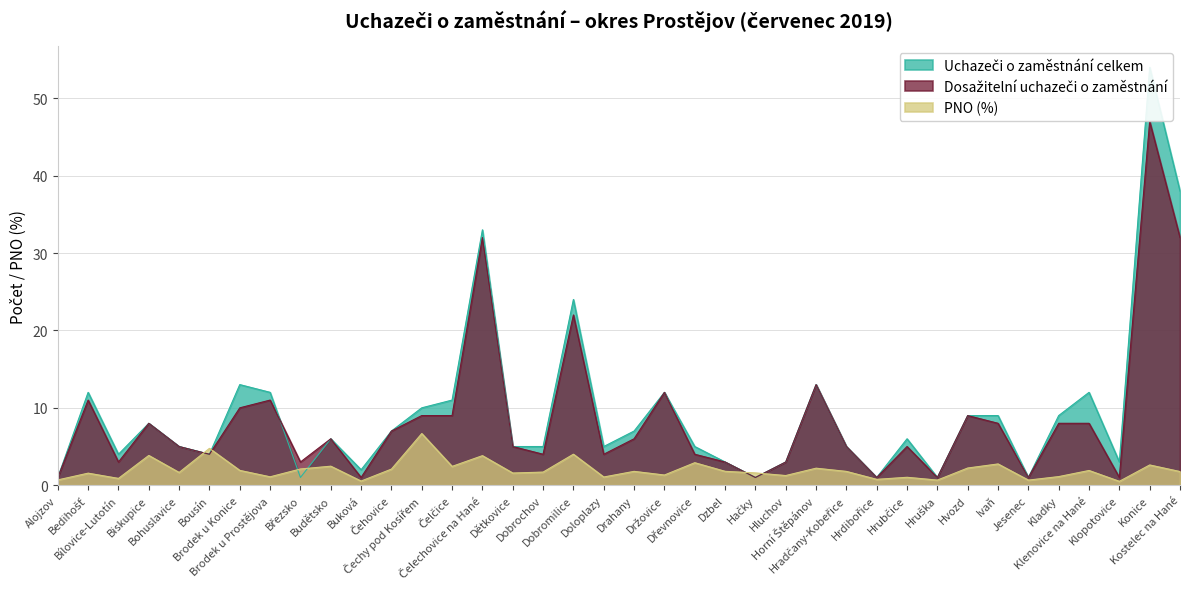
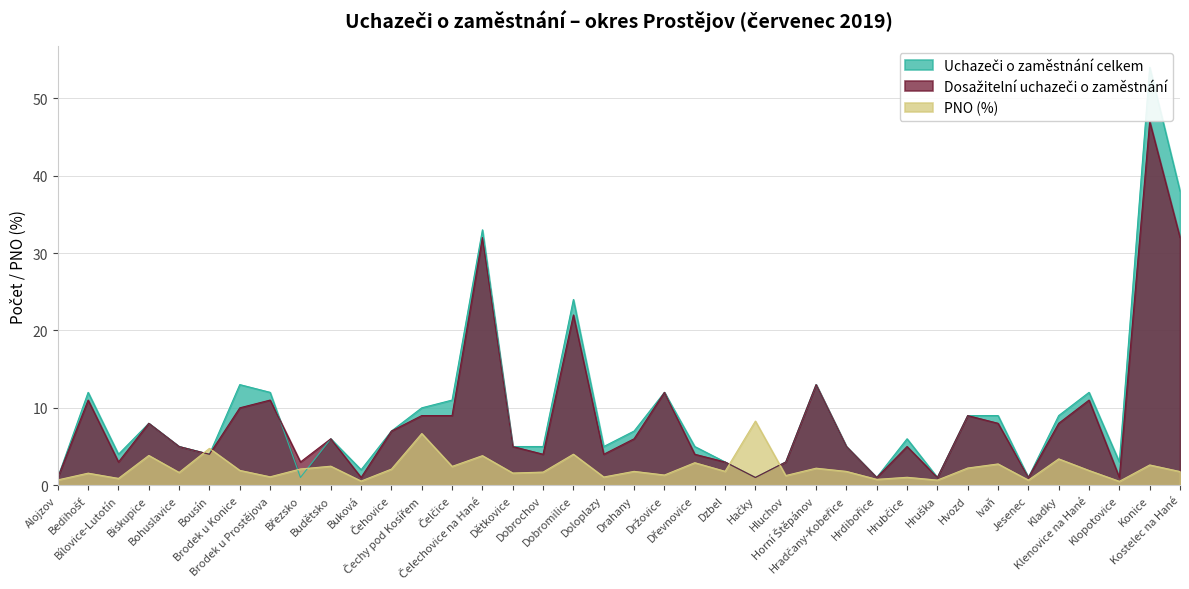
  {
    "Uchazeči o zaměstnání celkem": {
      "Bedihošť": 12,
      "Bílovice-Lutotín": 4,
      "Brodek u Konice": 13,
      "Brodek u Prostějova": 12,
      "Březsko": 1,
      "Buková": 2,
      "Čechy pod Kosířem": 10,
      "Čelčice": 11,
      "Čelechovice na Hané": 33,
      "Dobrochov": 5,
      "Dobromilice": 24,
      "Doloplazy": 5,
      "Drahany": 7,
      "Dřevnovice": 5,
      "Hrubčice": 6,
      "Ivaň": 9,
      "Kladky": 9,
      "Klenovice na Hané": 12,
      "Klopotovice": 3,
      "Kostelec na Hané": 38
    },
    "Dosažitelní uchazeči o zaměstnání": {
      "Bedihošť": 11,
      "Bílovice-Lutotín": 3,
      "Brodek u Konice": 10,
      "Brodek u Prostějova": 11,
      "Březsko": 3,
      "Buková": 1,
      "Čechy pod Kosířem": 9,
      "Čelčice": 9,
      "Čelechovice na Hané": 32,
      "Dobrochov": 4,
      "Dobromilice": 22,
      "Doloplazy": 4,
      "Drahany": 6,
      "Dřevnovice": 4,
      "Hrubčice": 5,
      "Ivaň": 8,
      "Kladky": 8,
-     "Klenovice na Hané": 8,
+     "Klenovice na Hané": 11,
      "Klopotovice": 1,
      "Konice": 47,
      "Kostelec na Hané": 32
    },
    "PNO (%)": {
      "Bedihošť": 2,
      "Bílovice-Lutotín": 1,
      "Biskupice": 4,
      "Bohuslavice": 2,
      "Bousín": 5,
      "Brodek u Konice": 2,
      "Brodek u Prostějova": 1,
      "Březsko": 2,
      "Budětsko": 2,
      "Buková": 1,
      "Čehovice": 2,
      "Čechy pod Kosířem": 7,
      "Čelčice": 2,
      "Čelechovice na Hané": 4,
      "Dětkovice": 2,
      "Dobrochov": 2,
      "Dobromilice": 4,
      "Doloplazy": 1,
      "Drahany": 2,
      "Držovice": 1,
      "Dřevnovice": 3,
      "Dzbel": 2,
-     "Hačky": 2,
+     "Hačky": 8,
      "Hluchov": 1,
      "Horní Štěpánov": 2,
      "Hradčany-Kobeřice": 2,
      "Hrubčice": 1,
      "Hruška": 1,
      "Hvozd": 2,
      "Ivaň": 3,
      "Jesenec": 1,
-     "Kladky": 1,
+     "Kladky": 3,
      "Klenovice na Hané": 2,
      "Klopotovice": 1,
      "Konice": 3,
      "Kostelec na Hané": 2
    }
  }
